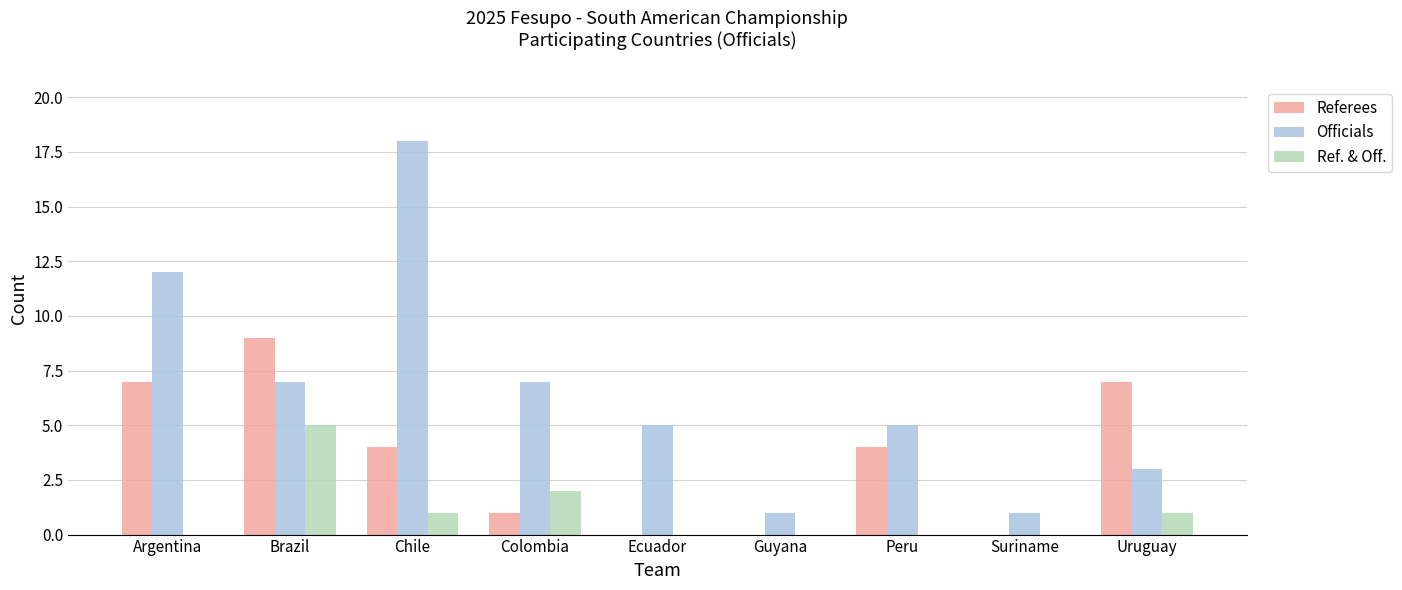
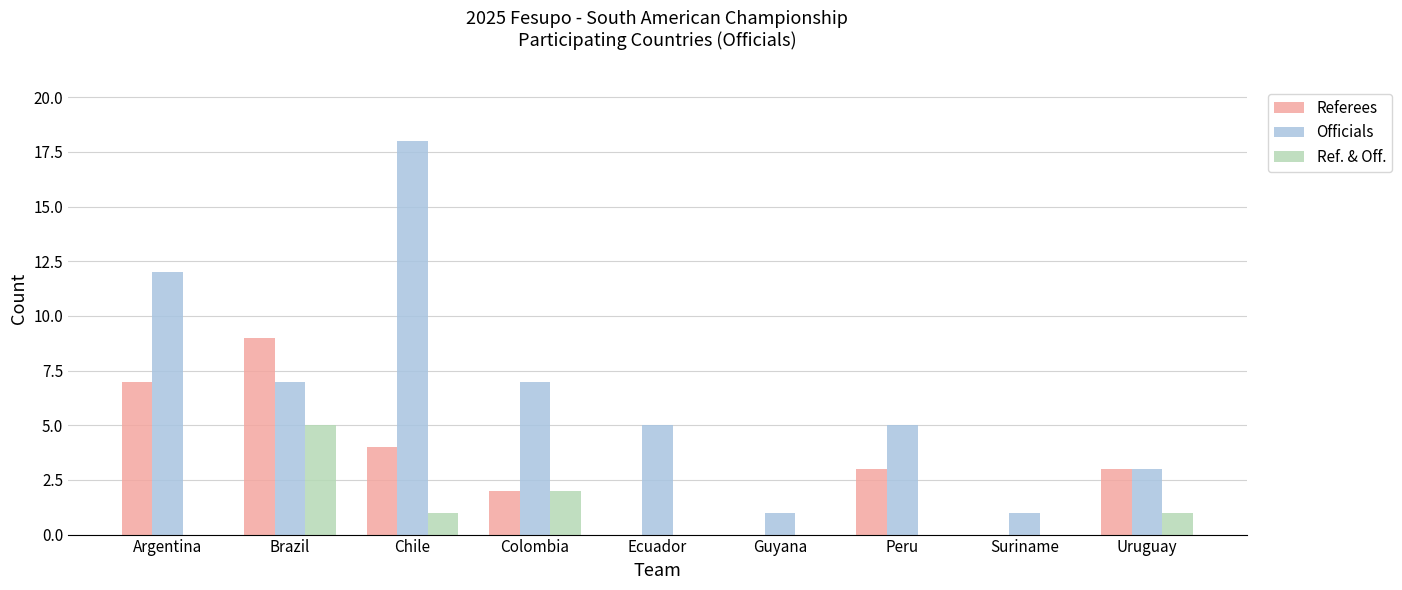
  {
    "Referees": {
      "Argentina": 7,
      "Brazil": 9,
      "Chile": 4,
-     "Colombia": 1,
+     "Colombia": 2,
      "Ecuador": 0,
      "Guyana": 0,
-     "Peru": 4,
+     "Peru": 3,
      "Suriname": 0,
-     "Uruguay": 7
+     "Uruguay": 3
    }
  }
